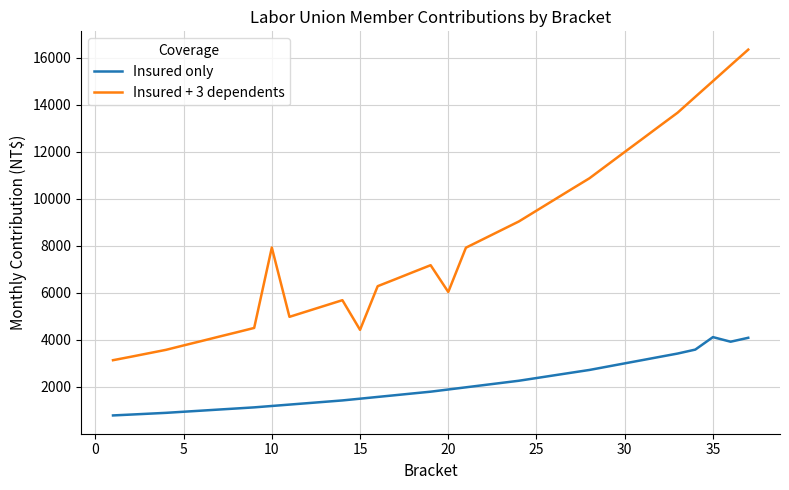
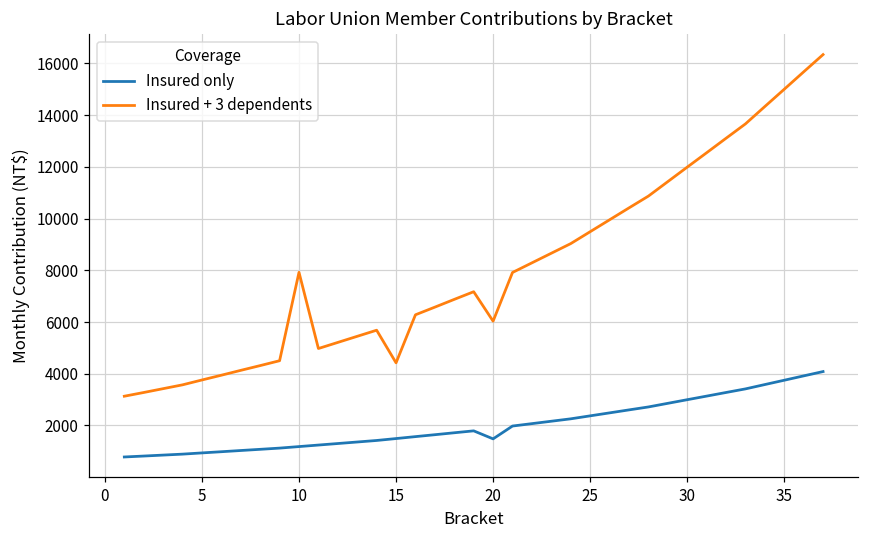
  {
    "Insured only": {
      "5": 900,
      "10": 1200,
      "15": 1500,
-     "20": 1900,
+     "20": 1500,
      "25": 2400,
      "30": 3000,
-     "35": 4100
+     "35": 3800
    },
    "Insured + 3 dependents": {
      "5": 3800,
      "10": 7900,
      "15": 4400,
      "20": 6000,
      "25": 9500,
      "30": 12000,
      "35": 15000
    }
  }
